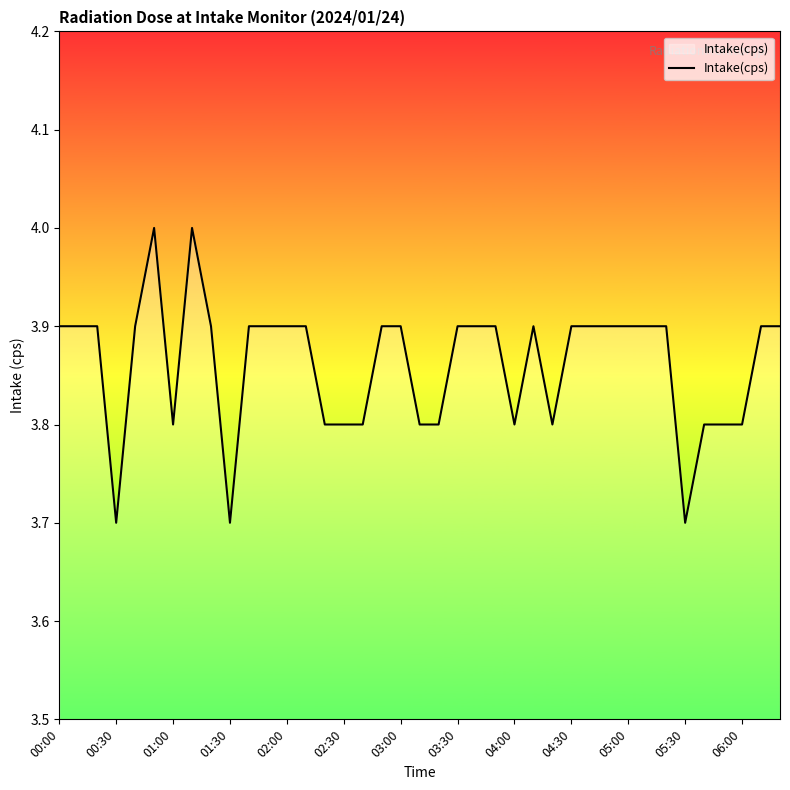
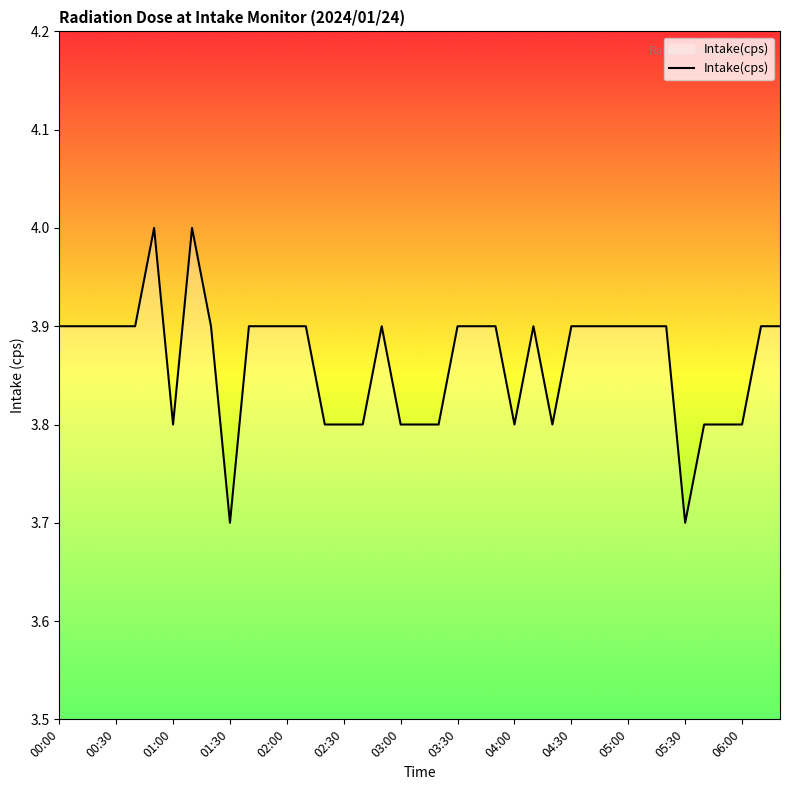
  {
    "00:00": 3.9,
-   "00:30": 3.7,
+   "00:30": 3.9,
    "01:00": 3.8,
    "01:30": 3.7,
    "02:00": 3.9,
    "02:30": 3.8,
-   "03:00": 3.9,
+   "03:00": 3.8,
    "03:30": 3.9,
    "04:00": 3.8,
    "04:30": 3.9,
    "05:00": 3.9,
    "05:30": 3.7,
    "06:00": 3.8
  }
